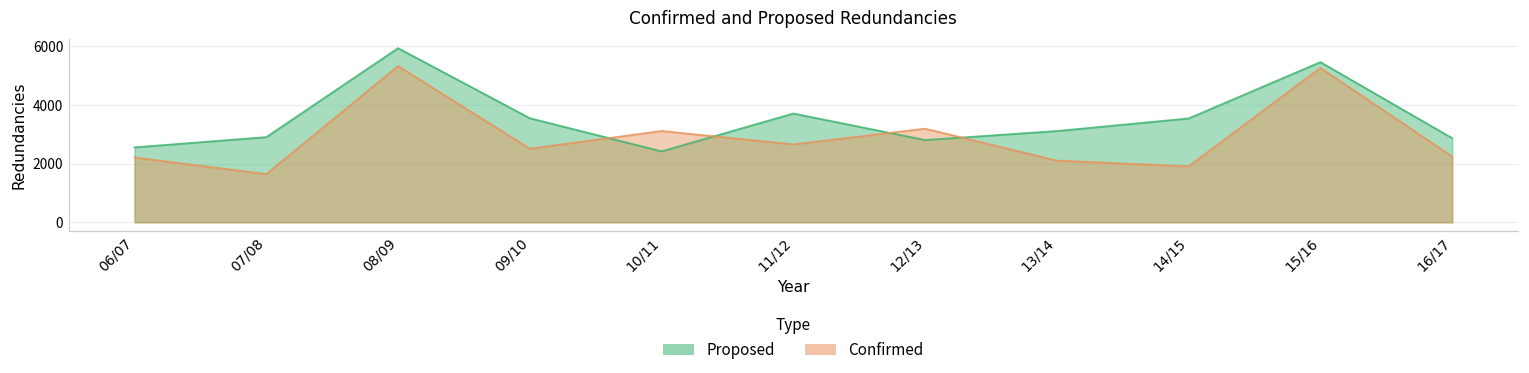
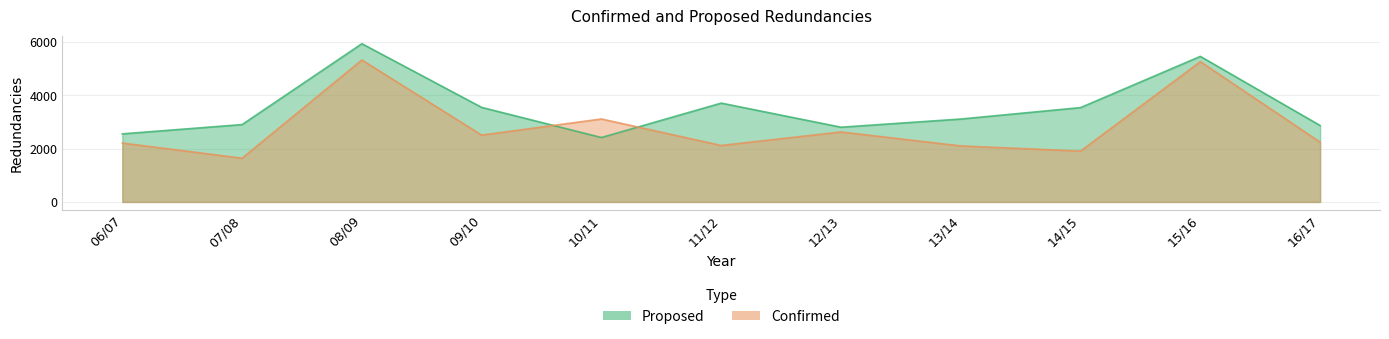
  {
    "Proposed": {
      "06/07": 2600,
      "07/08": 2900,
      "08/09": 5900,
      "09/10": 3600,
      "10/11": 2400,
      "11/12": 3700,
      "12/13": 2800,
      "13/14": 3100,
      "14/15": 3500,
      "15/16": 5500,
      "16/17": 2900
    },
    "Confirmed": {
      "06/07": 2200,
      "07/08": 1600,
      "08/09": 5300,
      "09/10": 2500,
      "10/11": 3100,
-     "11/12": 2700,
-     "12/13": 3200,
+     "11/12": 2100,
+     "12/13": 2600,
      "13/14": 2100,
      "14/15": 1900,
      "15/16": 5300,
      "16/17": 2200
    }
  }
